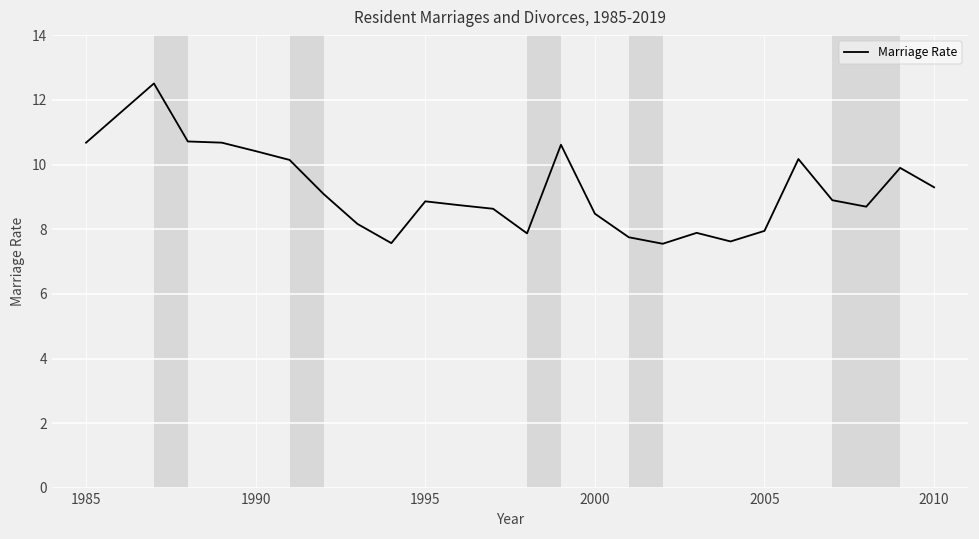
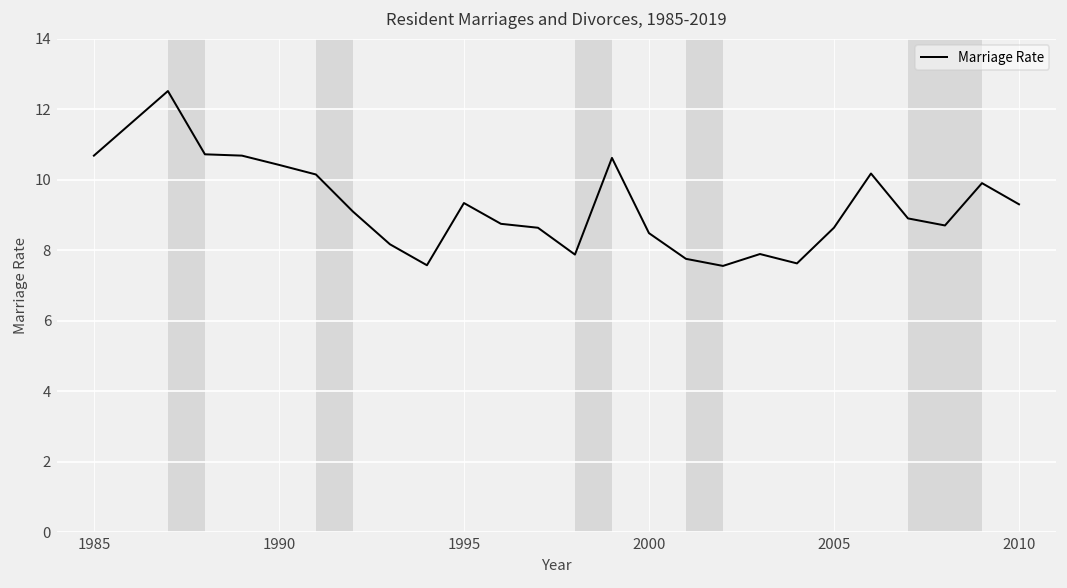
  {
    "1985": 10.7,
    "1990": 10.4,
-   "1995": 8.9,
+   "1995": 9.3,
    "2000": 8.5,
-   "2005": 8.0,
+   "2005": 8.6,
    "2010": 9.3
  }
